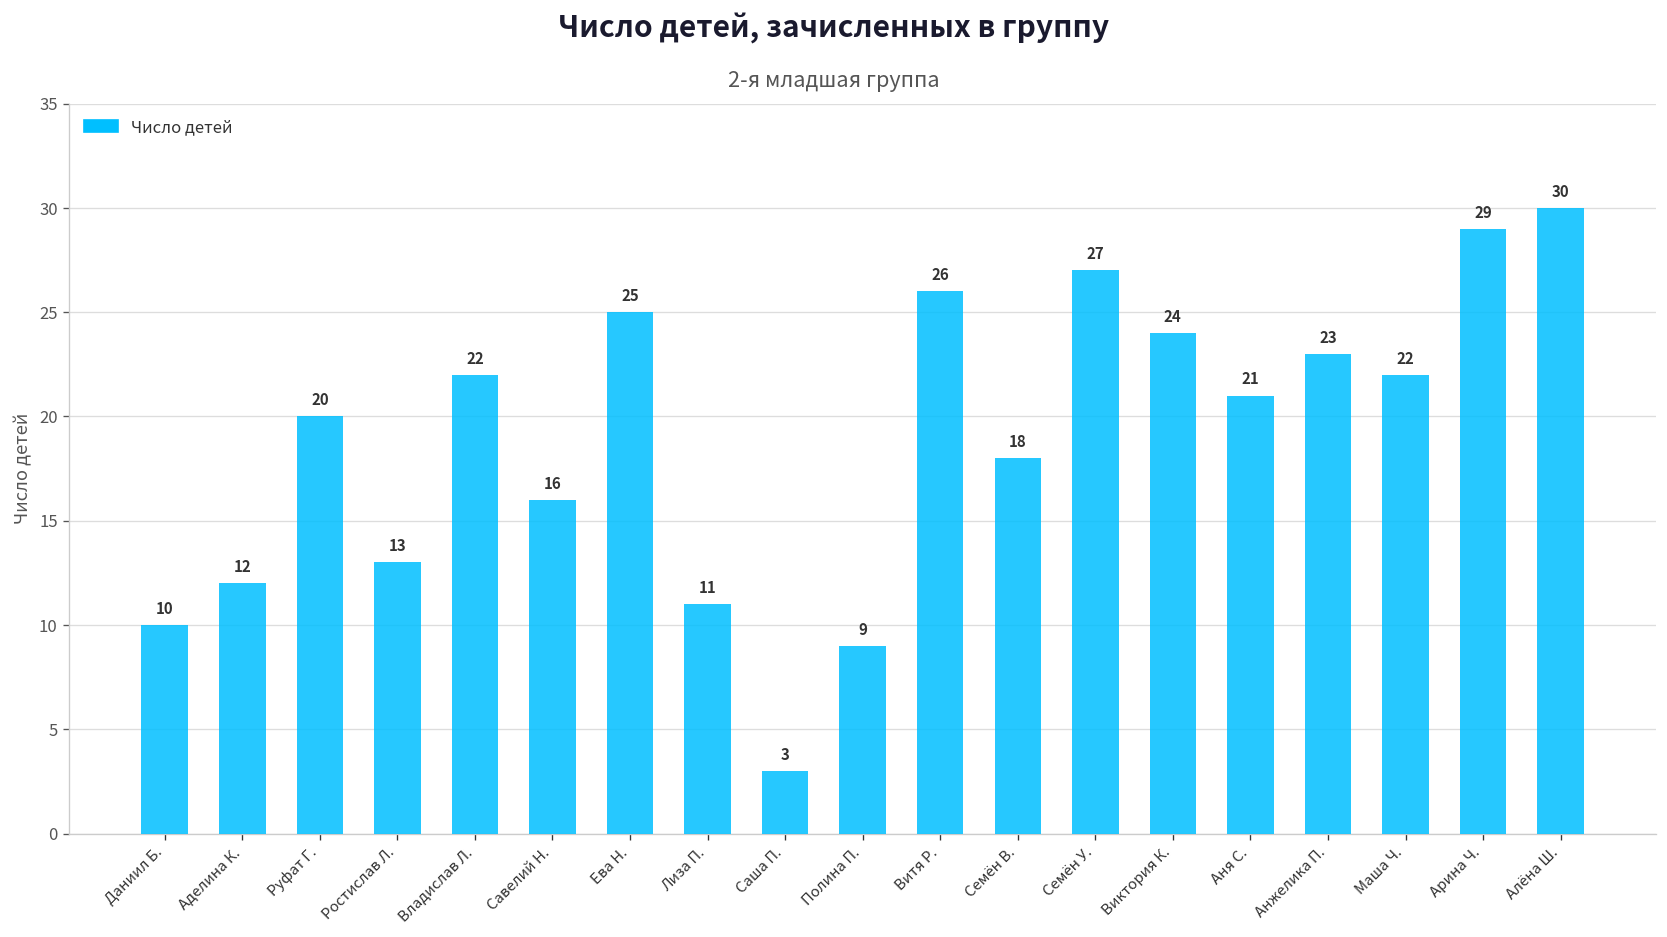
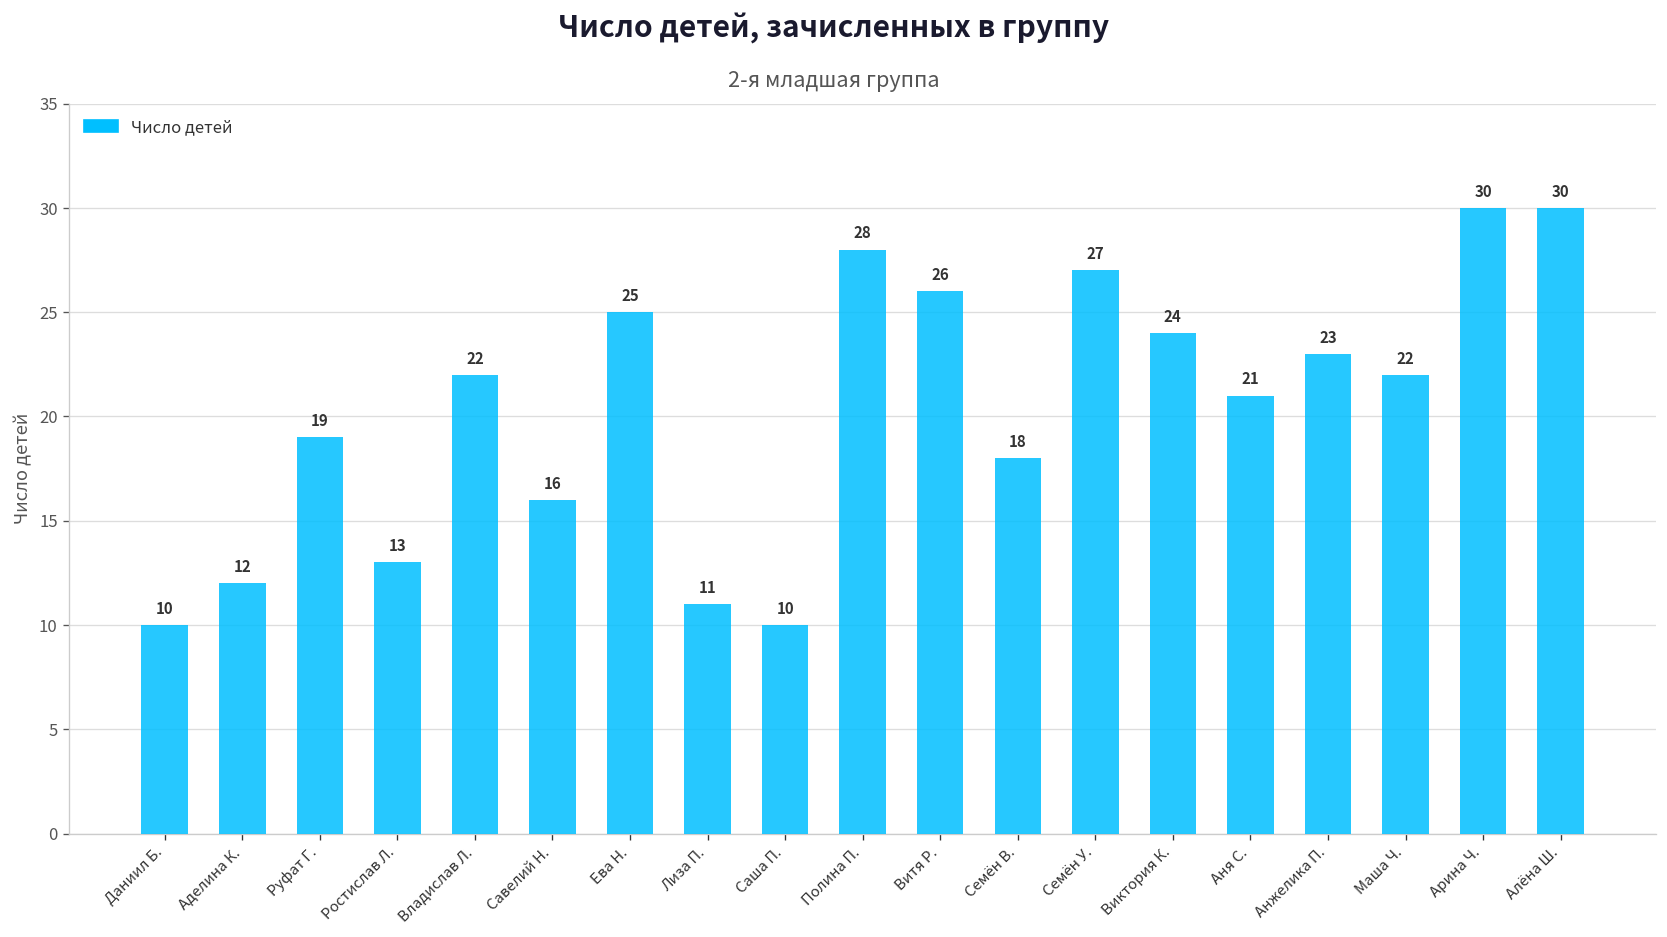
  {
    "Даниил Б.": 10,
    "Аделина К.": 12,
-   "Руфат Г.": 20,
+   "Руфат Г.": 19,
    "Ростислав Л.": 13,
    "Владислав Л.": 22,
    "Савелий Н.": 16,
    "Ева Н.": 25,
    "Лиза П.": 11,
-   "Саша П.": 3,
-   "Полина П.": 9,
+   "Саша П.": 10,
+   "Полина П.": 28,
    "Витя Р.": 26,
    "Семён В.": 18,
    "Семён У.": 27,
    "Виктория К.": 24,
    "Аня С.": 21,
    "Анжелика П.": 23,
    "Маша Ч.": 22,
-   "Арина Ч.": 29,
+   "Арина Ч.": 30,
    "Алёна Ш.": 30
  }
